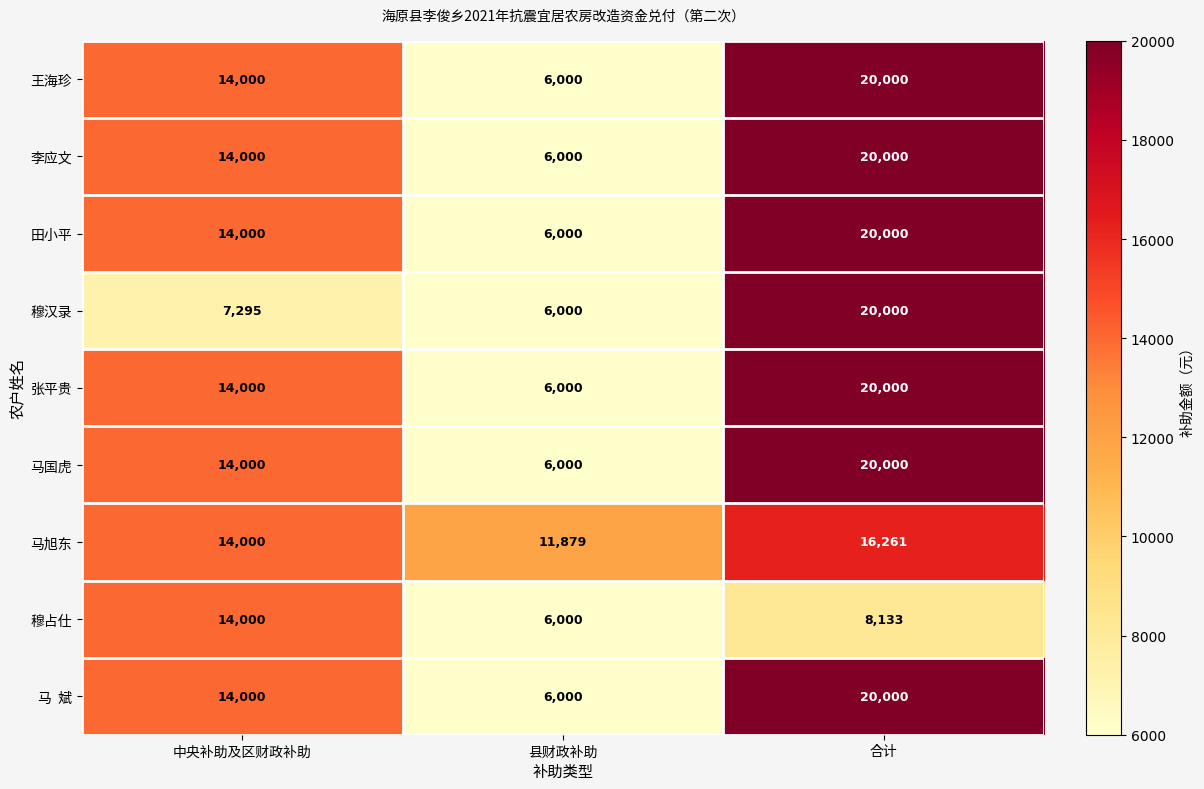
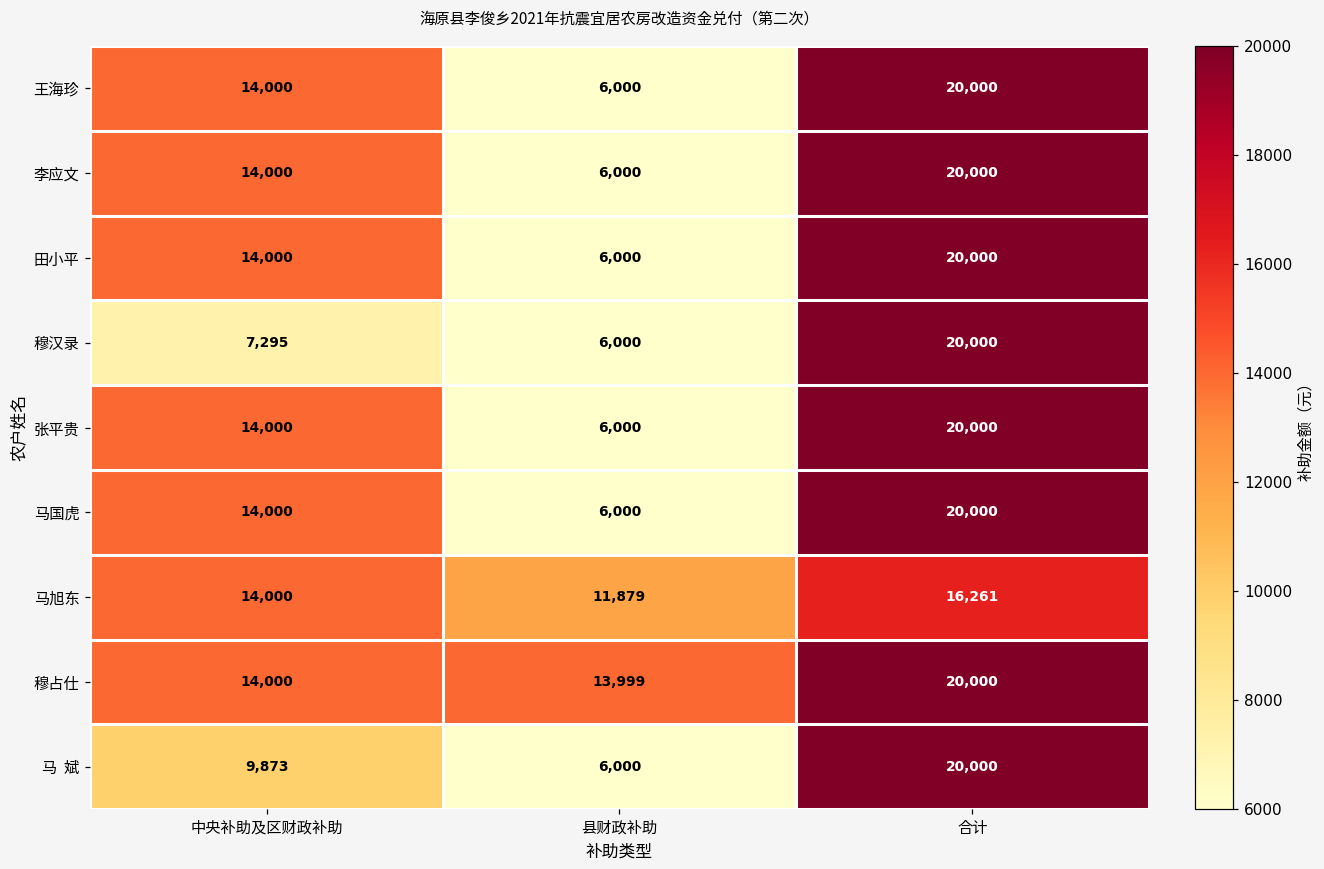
  {
    "王海珍": {
      "中央补助及区财政补助": "14,000",
      "县财政补助": "6,000",
      "合计": "20,000"
    },
    "李应文": {
      "中央补助及区财政补助": "14,000",
      "县财政补助": "6,000",
      "合计": "20,000"
    },
    "田小平": {
      "中央补助及区财政补助": "14,000",
      "县财政补助": "6,000",
      "合计": "20,000"
    },
    "穆汉录": {
      "中央补助及区财政补助": "7,295",
      "县财政补助": "6,000",
      "合计": "20,000"
    },
    "张平贵": {
      "中央补助及区财政补助": "14,000",
      "县财政补助": "6,000",
      "合计": "20,000"
    },
    "马国虎": {
      "中央补助及区财政补助": "14,000",
      "县财政补助": "6,000",
      "合计": "20,000"
    },
    "马旭东": {
      "中央补助及区财政补助": "14,000",
      "县财政补助": "11,879",
      "合计": "16,261"
    },
    "穆占仕": {
      "中央补助及区财政补助": "14,000",
-     "县财政补助": "6,000",
-     "合计": "8,133"
+     "县财政补助": "13,999",
+     "合计": "20,000"
    },
    "马 斌": {
-     "中央补助及区财政补助": "14,000",
+     "中央补助及区财政补助": "9,873",
      "县财政补助": "6,000",
      "合计": "20,000"
    }
  }
